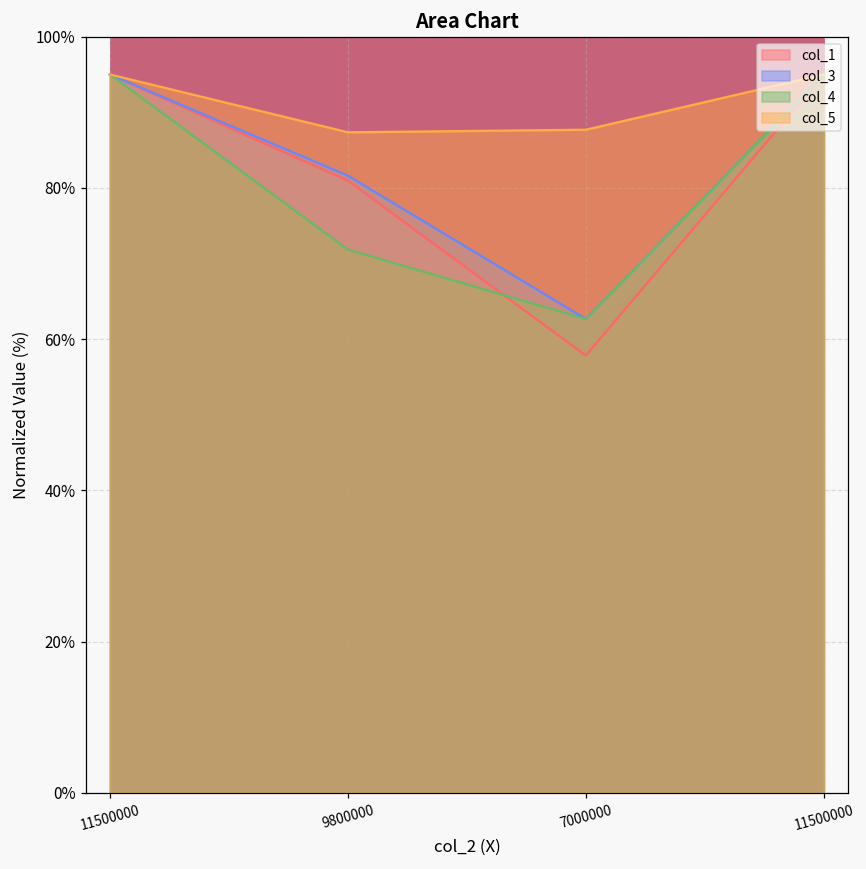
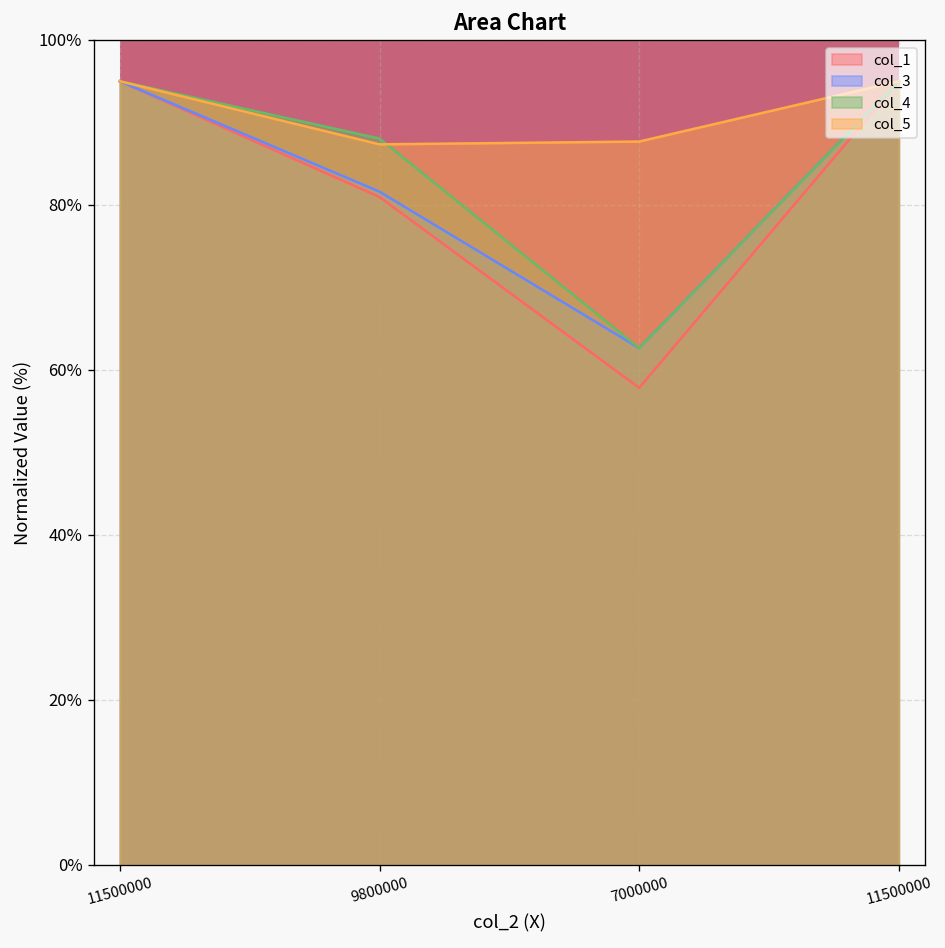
  {
    "col_3": {
      "9800000": "82%"
    },
    "col_4": {
-     "9800000": "72%"
+     "9800000": "88%"
    }
  }
